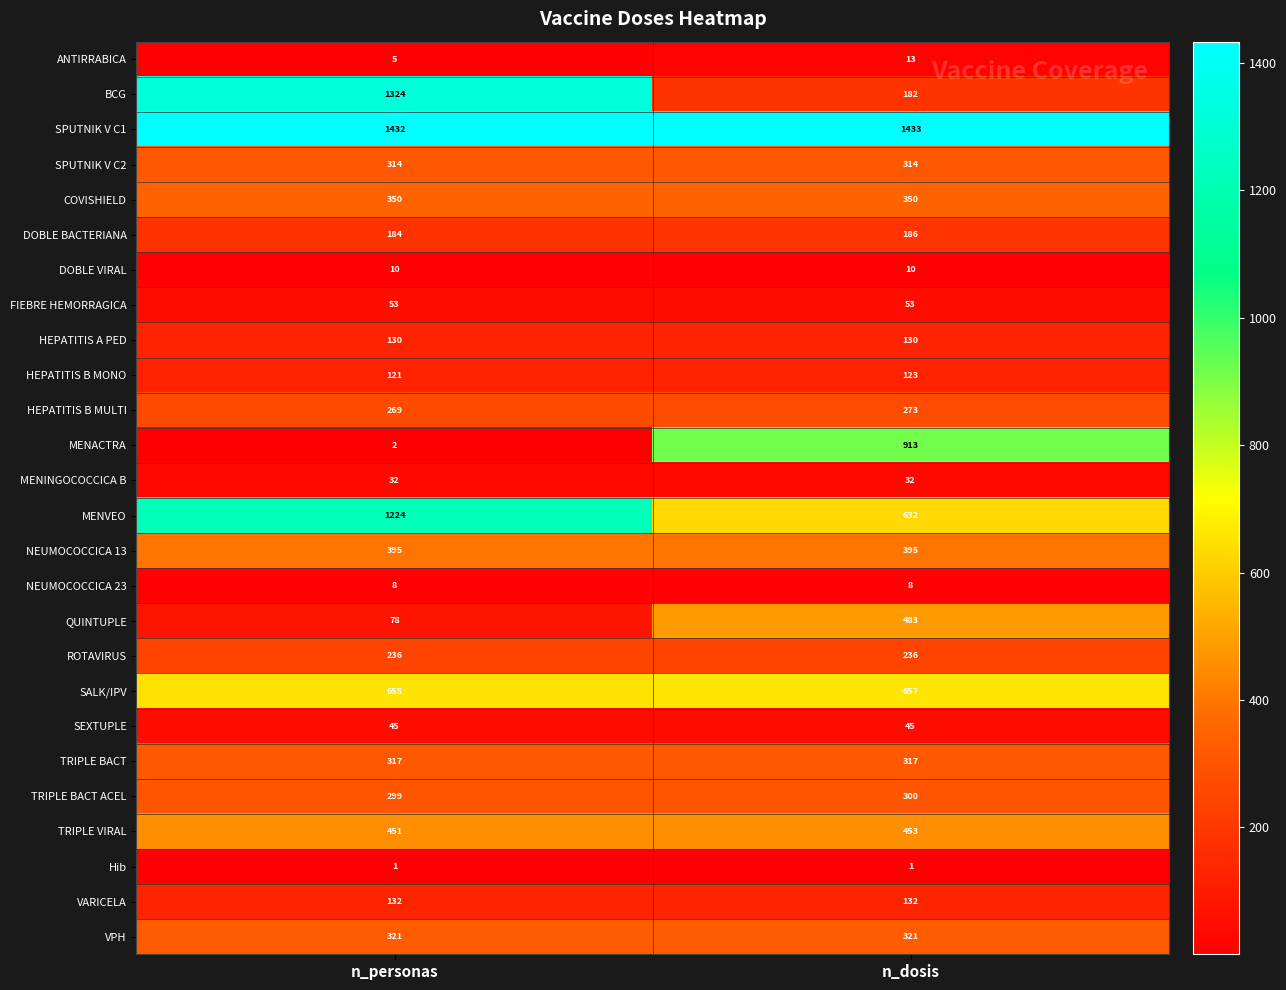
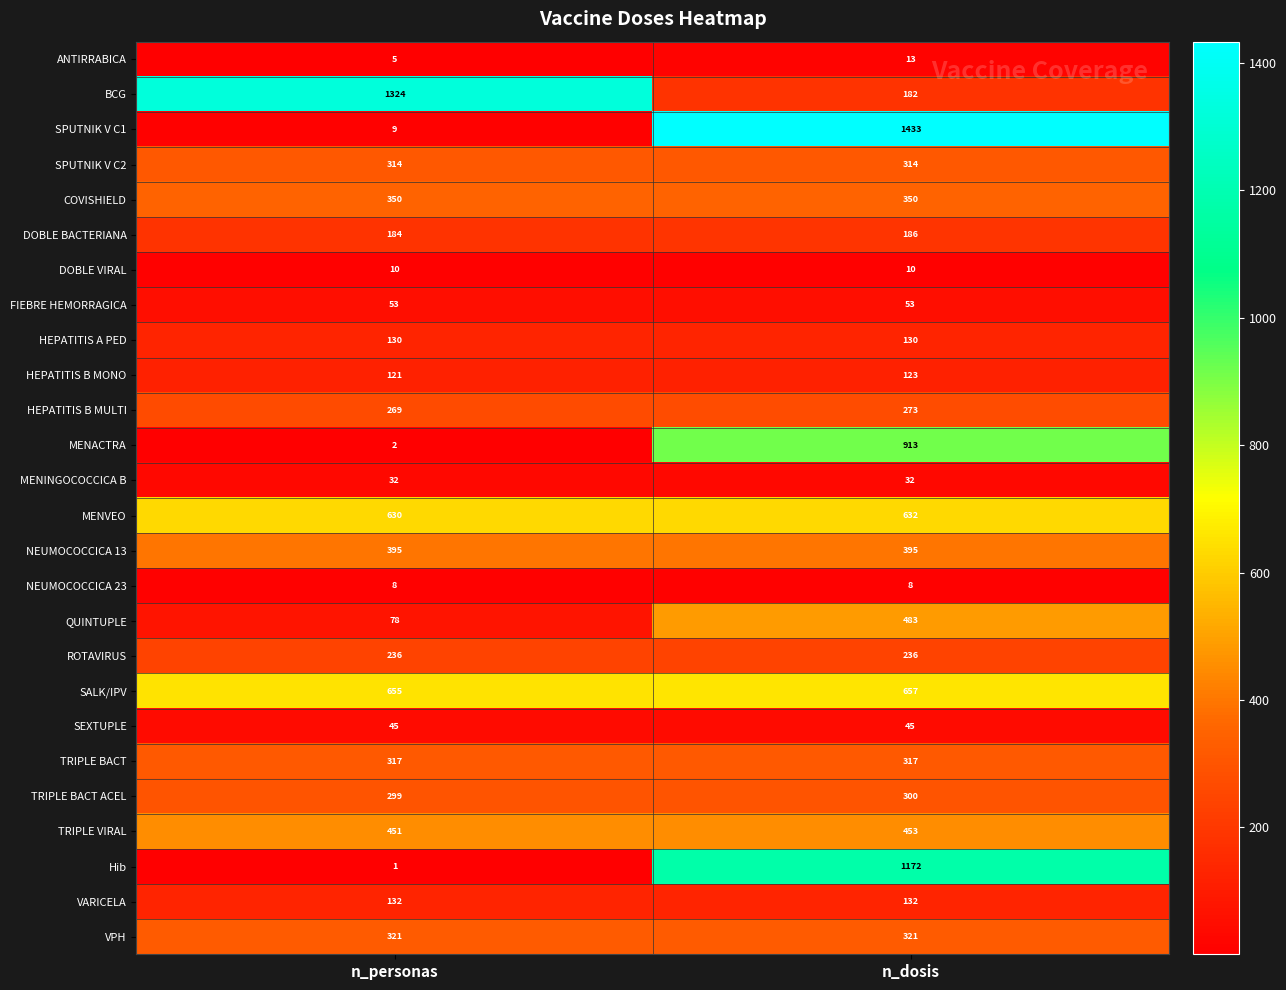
  {
    "ANTIRRABICA": {
      "n_personas": 5
    },
    "BCG": {
      "n_personas": 1324,
      "n_dosis": 182
    },
    "SPUTNIK V C1": {
-     "n_personas": 1432,
+     "n_personas": 9,
      "n_dosis": 1433
    },
    "SPUTNIK V C2": {
      "n_personas": 314,
      "n_dosis": 314
    },
    "COVISHIELD": {
      "n_personas": 350,
      "n_dosis": 350
    },
    "DOBLE BACTERIANA": {
      "n_personas": 184,
      "n_dosis": 186
    },
    "DOBLE VIRAL": {
      "n_personas": 10,
      "n_dosis": 10
    },
    "FIEBRE HEMORRAGICA": {
      "n_personas": 53,
      "n_dosis": 53
    },
    "HEPATITIS A PED": {
      "n_personas": 130,
      "n_dosis": 130
    },
    "HEPATITIS B MONO": {
      "n_personas": 121,
      "n_dosis": 123
    },
    "HEPATITIS B MULTI": {
      "n_personas": 269,
      "n_dosis": 273
    },
    "MENACTRA": {
      "n_personas": 2,
      "n_dosis": 913
    },
    "MENINGOCOCCICA B": {
      "n_personas": 32,
      "n_dosis": 32
    },
    "MENVEO": {
-     "n_personas": 1224,
+     "n_personas": 630,
      "n_dosis": 632
    },
    "NEUMOCOCCICA 13": {
      "n_personas": 395,
      "n_dosis": 395
    },
    "NEUMOCOCCICA 23": {
      "n_personas": 8,
      "n_dosis": 8
    },
    "QUINTUPLE": {
      "n_personas": 78,
      "n_dosis": 483
    },
    "ROTAVIRUS": {
      "n_personas": 236,
      "n_dosis": 236
    },
    "SALK/IPV": {
      "n_personas": 655,
      "n_dosis": 657
    },
    "SEXTUPLE": {
      "n_personas": 45,
      "n_dosis": 45
    },
    "TRIPLE BACT": {
      "n_personas": 317,
      "n_dosis": 317
    },
    "TRIPLE BACT ACEL": {
      "n_personas": 299,
      "n_dosis": 300
    },
    "TRIPLE VIRAL": {
      "n_personas": 451,
      "n_dosis": 453
    },
    "Hib": {
      "n_personas": 1,
-     "n_dosis": 1
+     "n_dosis": 1172
    },
    "VARICELA": {
      "n_personas": 132,
      "n_dosis": 132
    },
    "VPH": {
      "n_personas": 321,
      "n_dosis": 321
    }
  }
